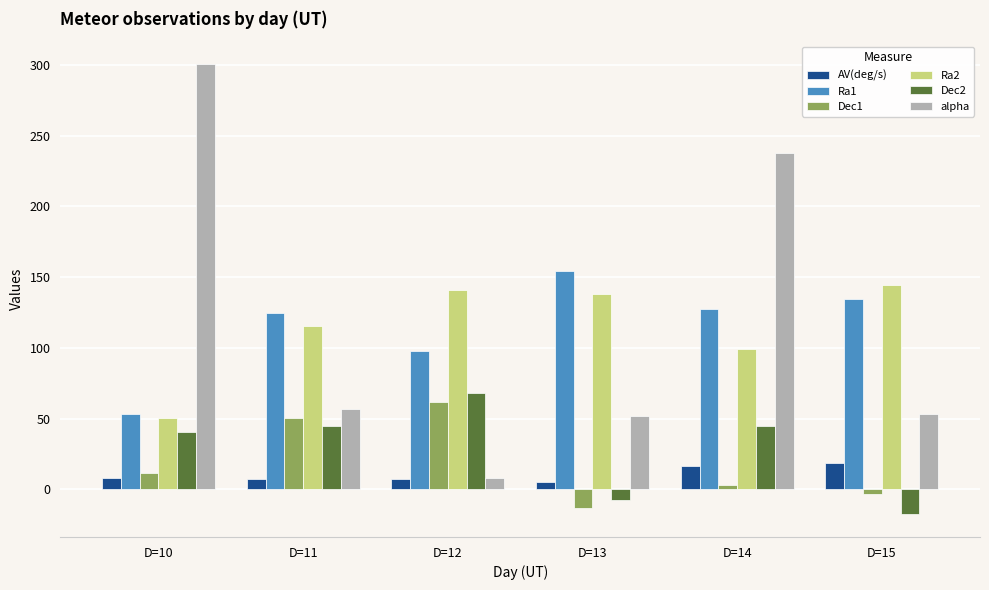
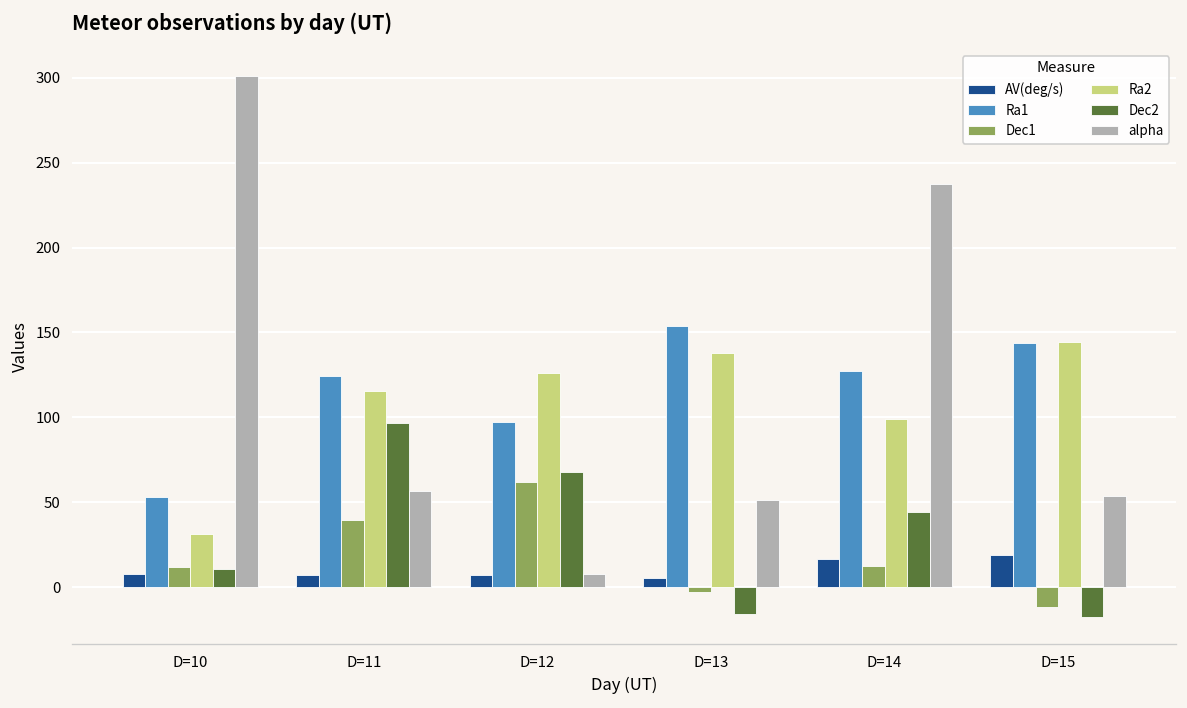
  {
    "AV(deg/s)": {
      "D=10": 8,
      "D=11": 7,
      "D=12": 7,
      "D=13": 5,
      "D=14": 17,
      "D=15": 19
    },
    "Ra1": {
      "D=10": 53,
      "D=11": 124,
      "D=12": 97,
      "D=13": 154,
      "D=14": 127,
-     "D=15": 135
+     "D=15": 144
    },
    "Dec1": {
      "D=10": 12,
-     "D=11": 50,
+     "D=11": 39,
      "D=12": 62,
-     "D=13": -13,
-     "D=14": 3,
-     "D=15": -3
+     "D=13": -3,
+     "D=14": 12,
+     "D=15": -12
    },
    "Ra2": {
-     "D=10": 51,
+     "D=10": 31,
      "D=11": 115,
-     "D=12": 141,
+     "D=12": 126,
      "D=13": 138,
      "D=14": 99,
      "D=15": 144
    },
    "Dec2": {
-     "D=10": 41,
-     "D=11": 45,
+     "D=10": 10,
+     "D=11": 97,
      "D=12": 68,
-     "D=13": -8,
+     "D=13": -16,
      "D=14": 44,
      "D=15": -18
    },
    "alpha": {
      "D=10": 301,
      "D=11": 57,
      "D=12": 8,
      "D=13": 52,
      "D=14": 238,
      "D=15": 53
    }
  }
